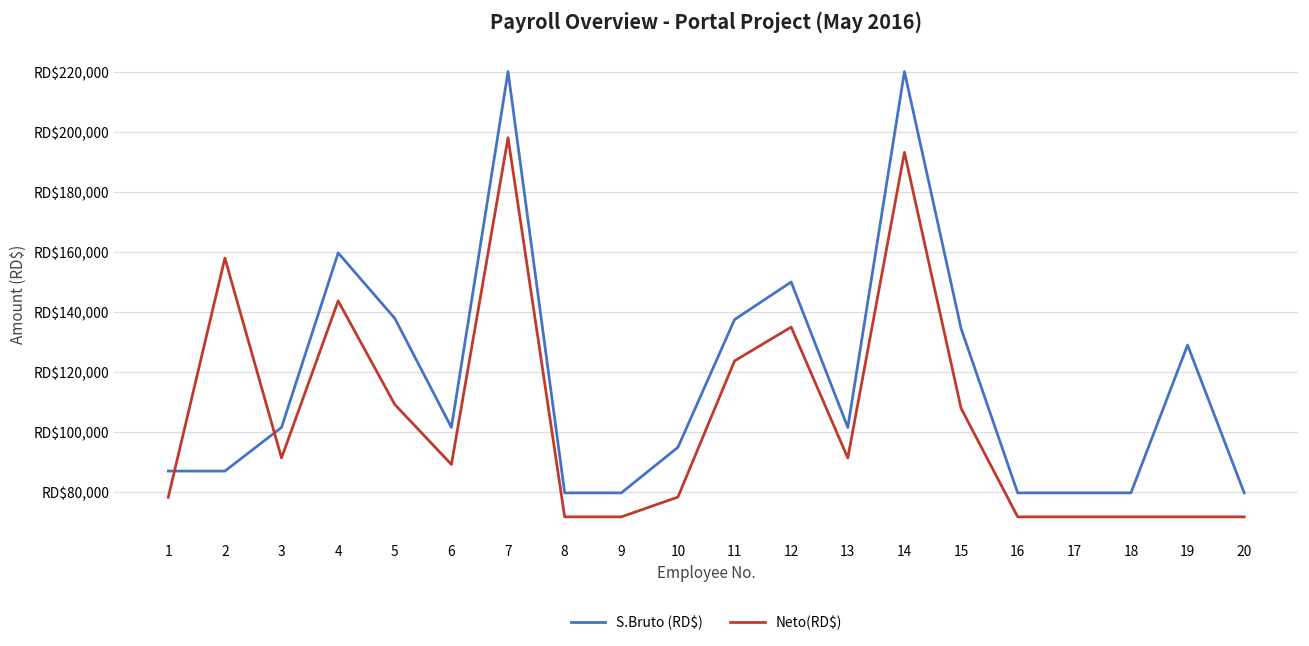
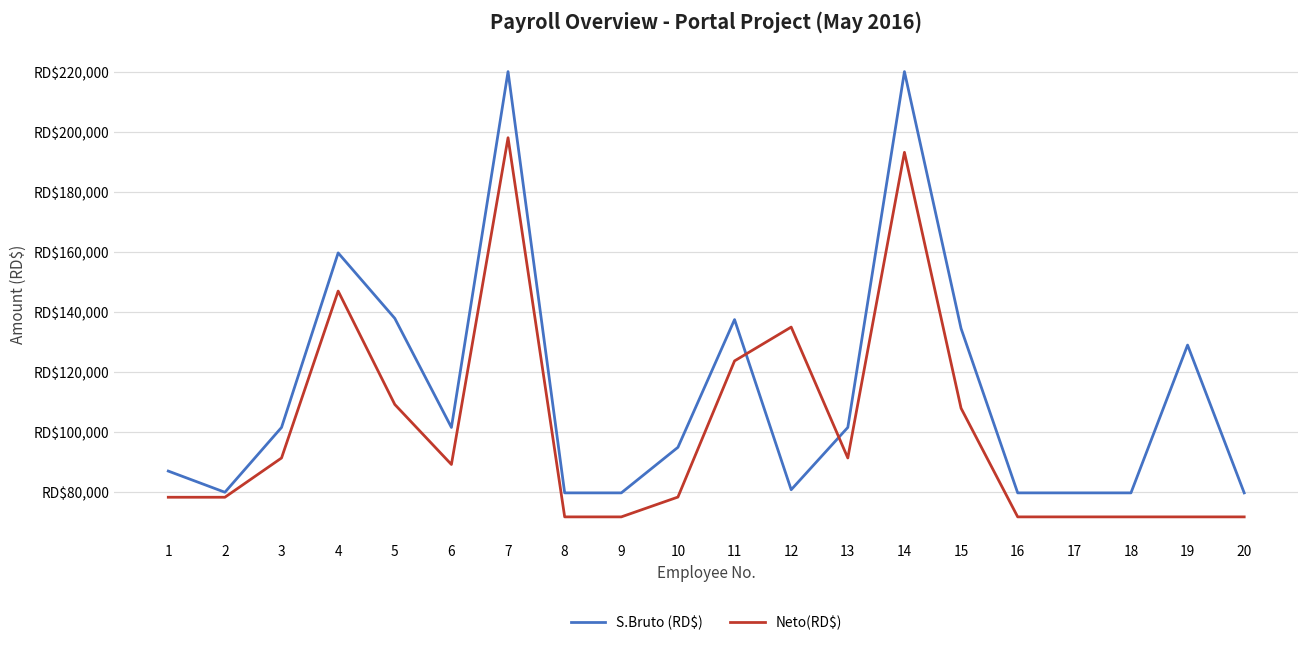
  {
    "S.Bruto (RD$)": {
      "1": "RD$87,000",
-     "2": "RD$87,000",
+     "2": "RD$80,000",
      "3": "RD$102,000",
      "4": "RD$160,000",
      "5": "RD$138,000",
      "6": "RD$102,000",
      "7": "RD$220,000",
      "8": "RD$80,000",
      "9": "RD$80,000",
      "10": "RD$95,000",
      "11": "RD$138,000",
-     "12": "RD$150,000",
+     "12": "RD$81,000",
      "13": "RD$102,000",
      "14": "RD$220,000",
      "15": "RD$135,000",
      "16": "RD$80,000",
      "17": "RD$80,000",
      "18": "RD$80,000",
      "19": "RD$129,000",
      "20": "RD$80,000"
    },
    "Neto(RD$)": {
      "1": "RD$78,000",
-     "2": "RD$158,000",
+     "2": "RD$78,000",
      "3": "RD$91,000",
-     "4": "RD$144,000",
+     "4": "RD$147,000",
      "5": "RD$109,000",
      "6": "RD$89,000",
      "7": "RD$198,000",
      "8": "RD$72,000",
      "9": "RD$72,000",
      "10": "RD$78,000",
      "11": "RD$124,000",
      "12": "RD$135,000",
      "13": "RD$91,000",
      "14": "RD$193,000",
      "15": "RD$108,000",
      "16": "RD$72,000",
      "17": "RD$72,000",
      "18": "RD$72,000",
      "19": "RD$72,000",
      "20": "RD$72,000"
    }
  }
